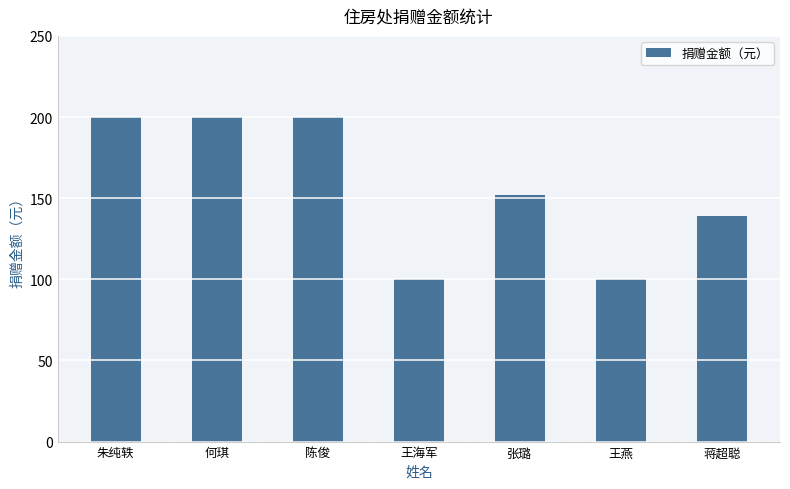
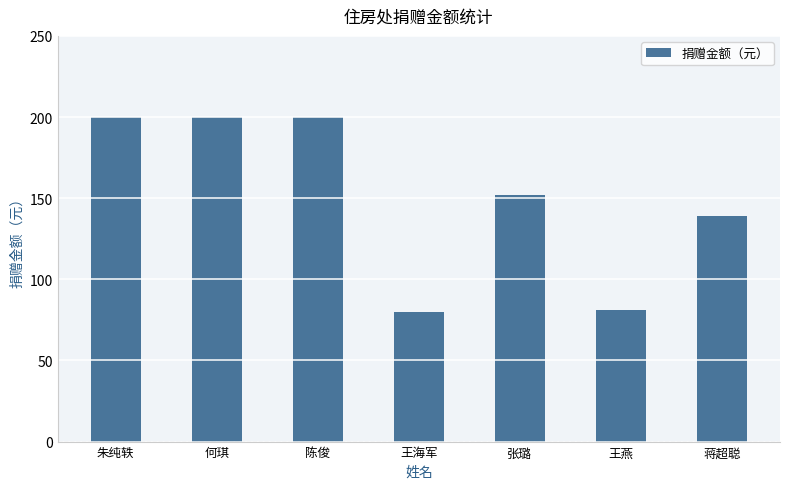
  {
    "朱纯轶": 200,
    "何琪": 200,
    "陈俊": 200,
-   "王海军": 100,
+   "王海军": 80,
    "张璐": 152,
-   "王燕": 100,
+   "王燕": 81,
    "蒋超聪": 139
  }
